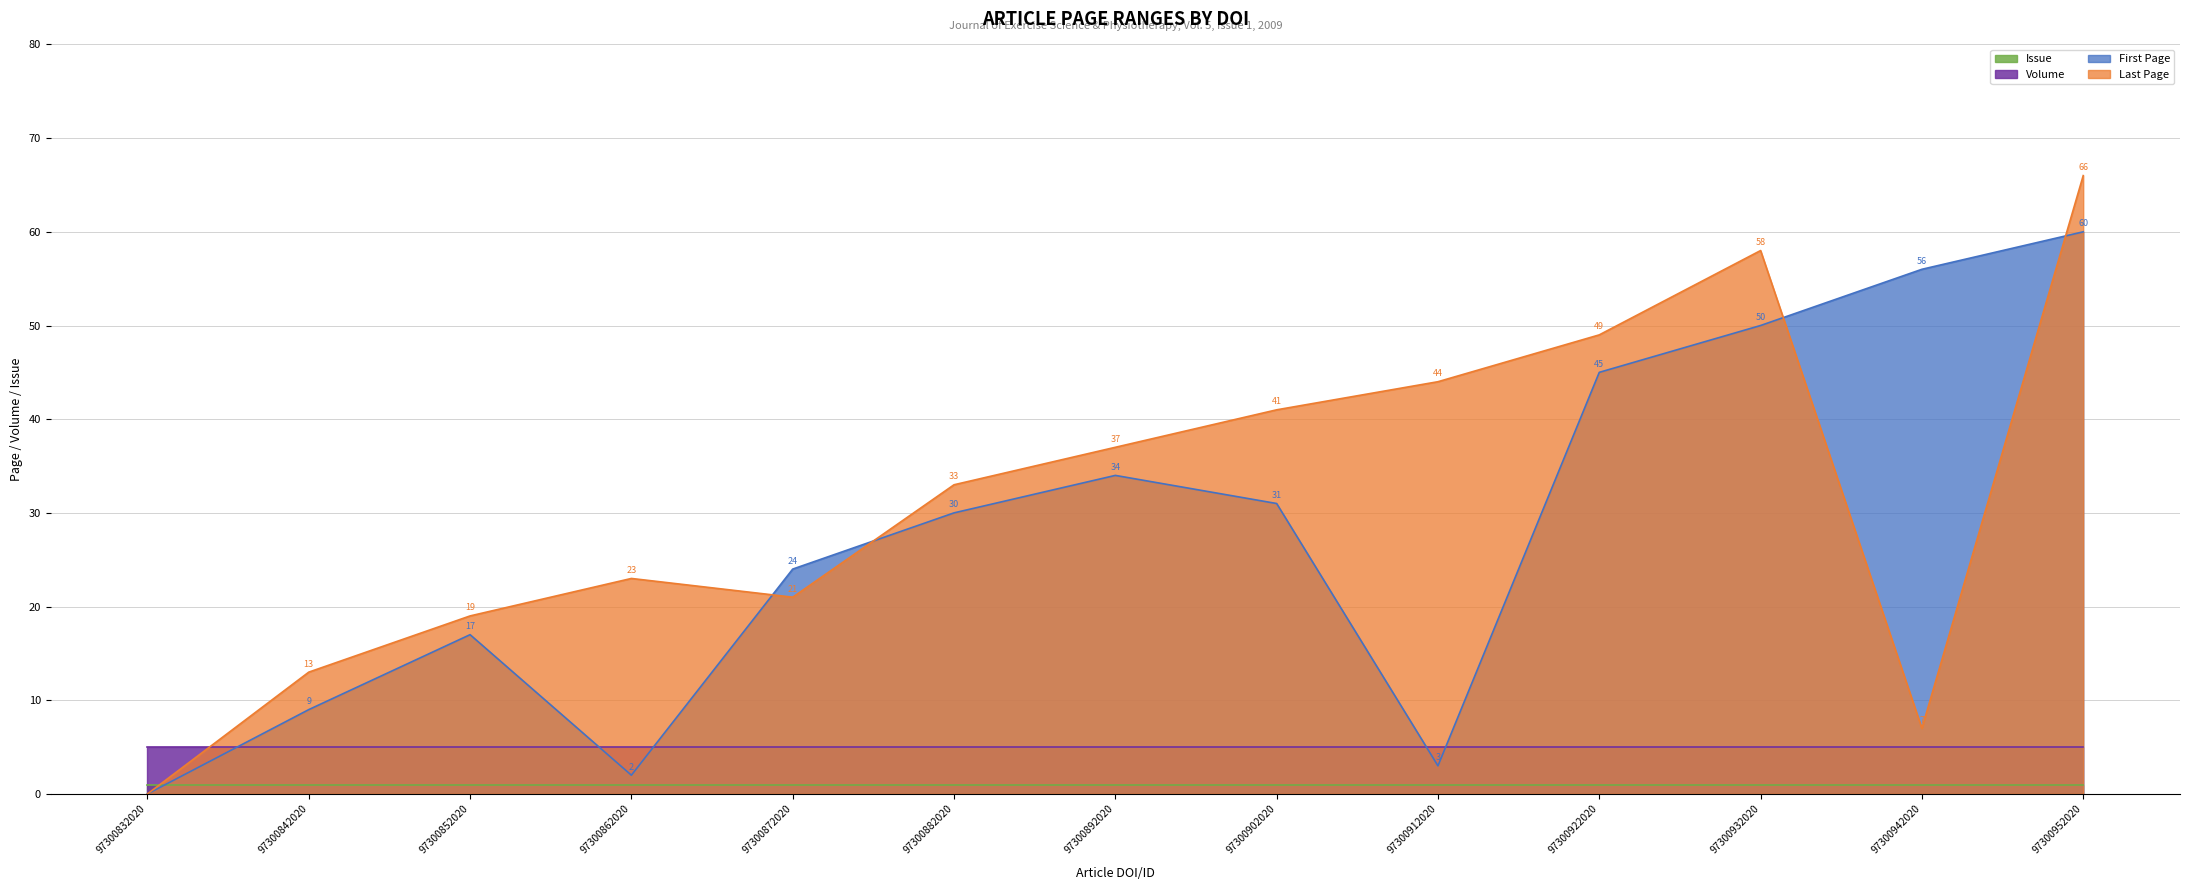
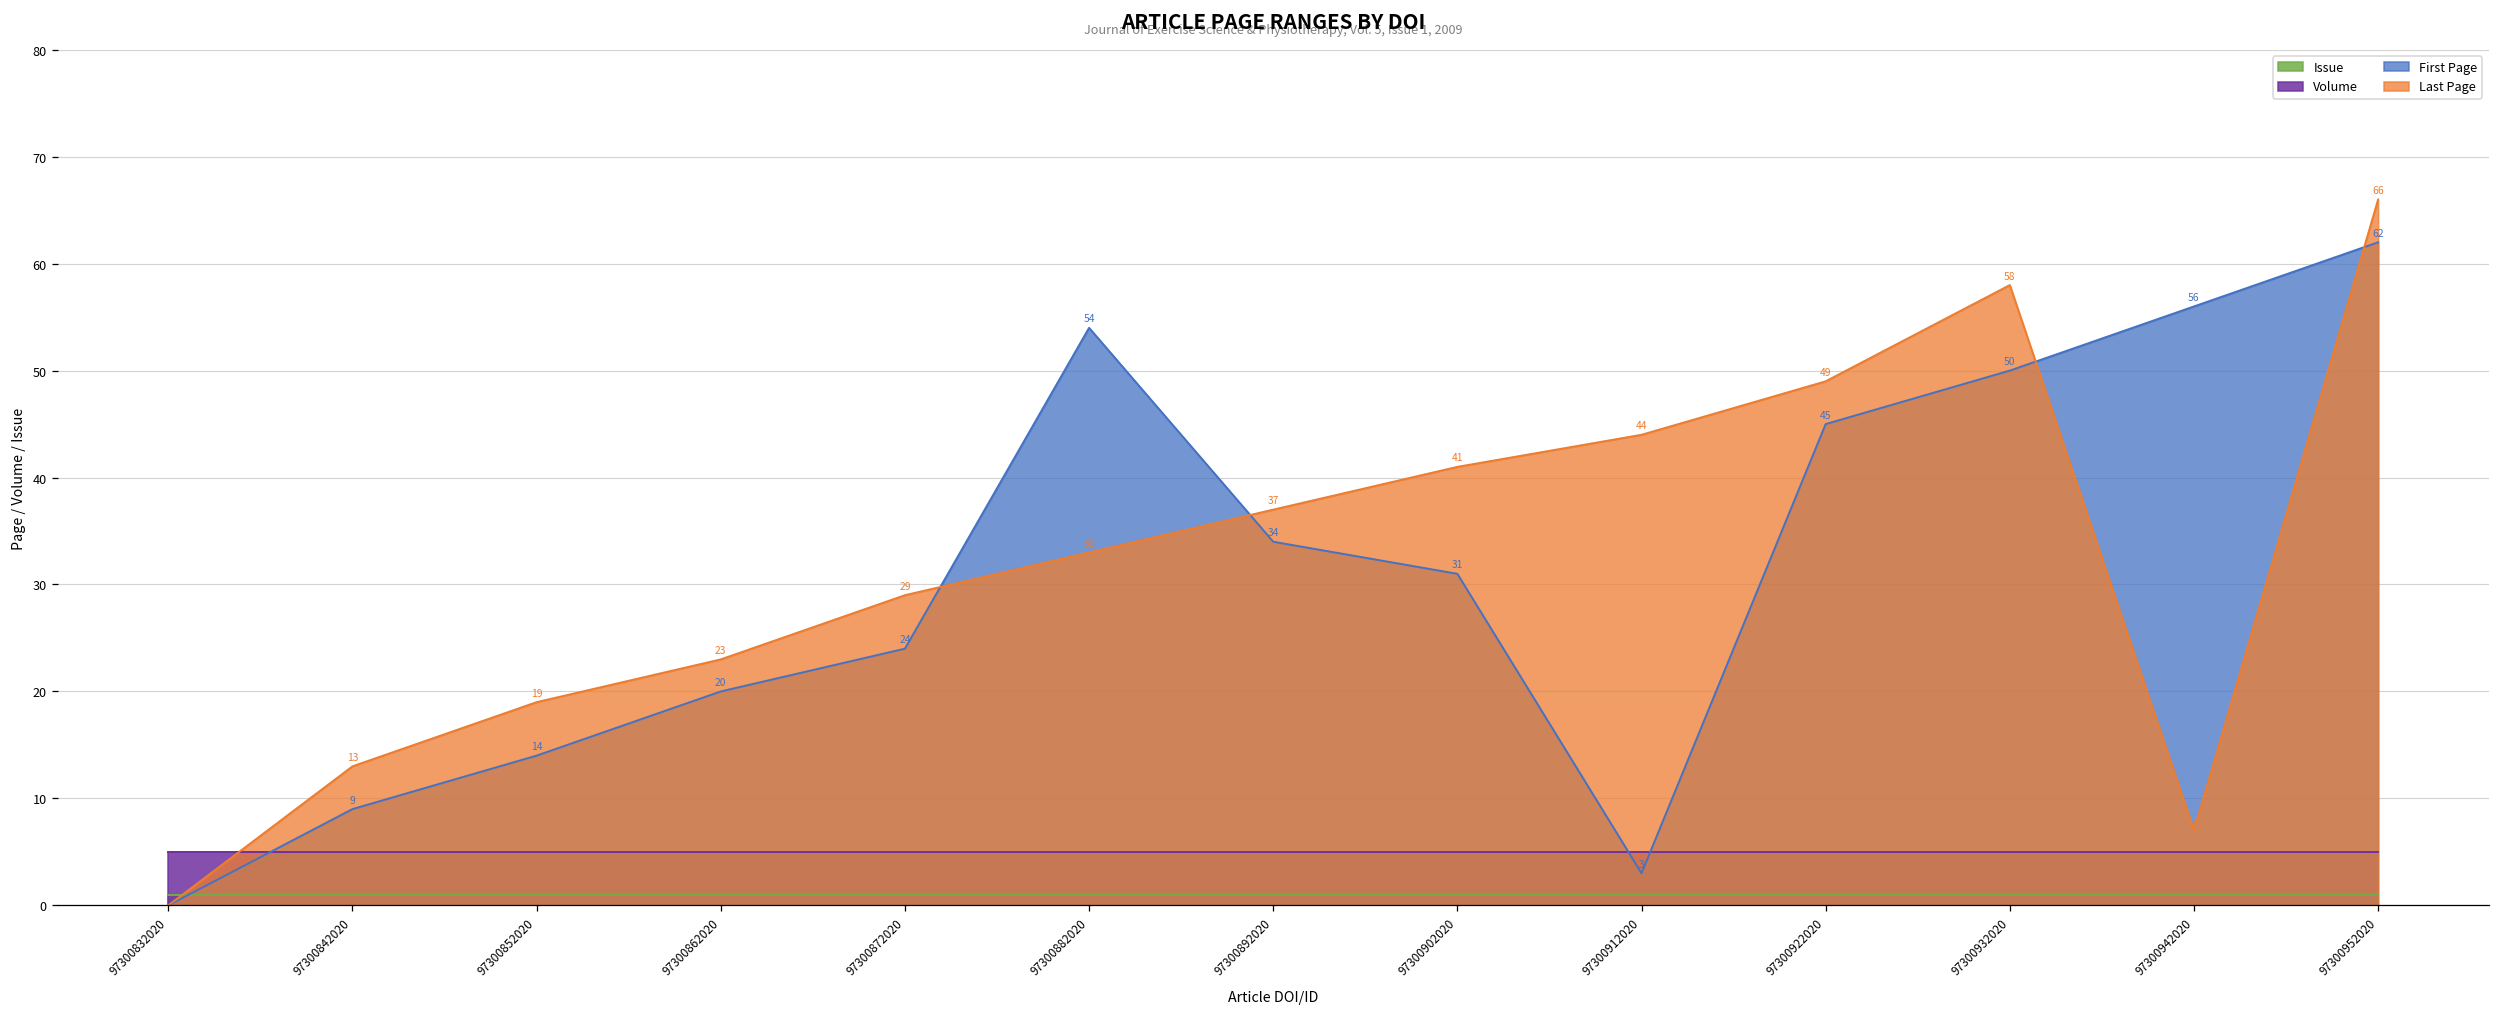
  {
    "Issue": {
      "97300832020": 1,
      "97300842020": 1,
      "97300852020": 1,
      "97300862020": 1,
      "97300872020": 1,
      "97300882020": 1,
      "97300892020": 1,
      "97300902020": 1,
      "97300912020": 1,
      "97300922020": 1,
      "97300932020": 1,
      "97300942020": 1,
      "97300952020": 1
    },
    "Volume": {
      "97300832020": 5,
      "97300842020": 5,
      "97300852020": 5,
      "97300862020": 5,
      "97300872020": 5,
      "97300882020": 5,
      "97300892020": 5,
      "97300902020": 5,
      "97300912020": 5,
      "97300922020": 5,
      "97300932020": 5,
      "97300942020": 5,
      "97300952020": 5
    },
    "First Page": {
      "97300842020": 9,
-     "97300852020": 17,
-     "97300862020": 2,
+     "97300852020": 14,
+     "97300862020": 20,
      "97300872020": 24,
-     "97300882020": 30,
+     "97300882020": 54,
      "97300892020": 34,
      "97300902020": 31,
      "97300912020": 3,
      "97300922020": 45,
      "97300932020": 50,
      "97300942020": 56,
-     "97300952020": 60
+     "97300952020": 62
    },
    "Last Page": {
      "97300842020": 13,
      "97300852020": 19,
      "97300862020": 23,
-     "97300872020": 21,
+     "97300872020": 29,
      "97300882020": 33,
      "97300892020": 37,
      "97300902020": 41,
      "97300912020": 44,
      "97300922020": 49,
      "97300932020": 58,
      "97300942020": 7,
      "97300952020": 66
    }
  }
